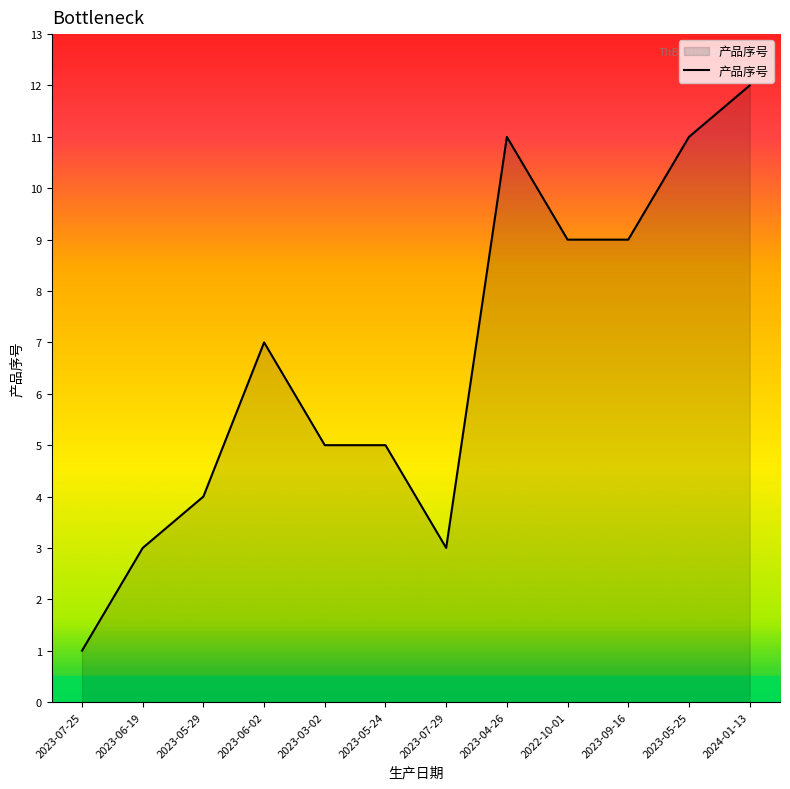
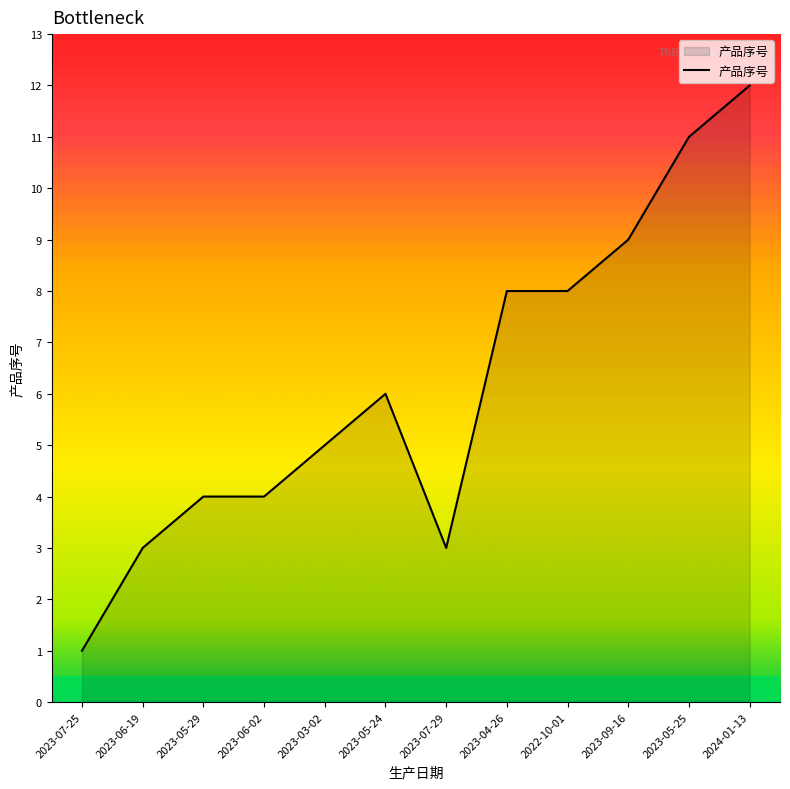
  {
    "2023-07-25": 1,
    "2023-06-19": 3,
    "2023-05-29": 4,
-   "2023-06-02": 7,
+   "2023-06-02": 4,
    "2023-03-02": 5,
-   "2023-05-24": 5,
+   "2023-05-24": 6,
    "2023-07-29": 3,
-   "2023-04-26": 11,
-   "2022-10-01": 9,
+   "2023-04-26": 8,
+   "2022-10-01": 8,
    "2023-09-16": 9,
    "2023-05-25": 11,
    "2024-01-13": 12
  }
